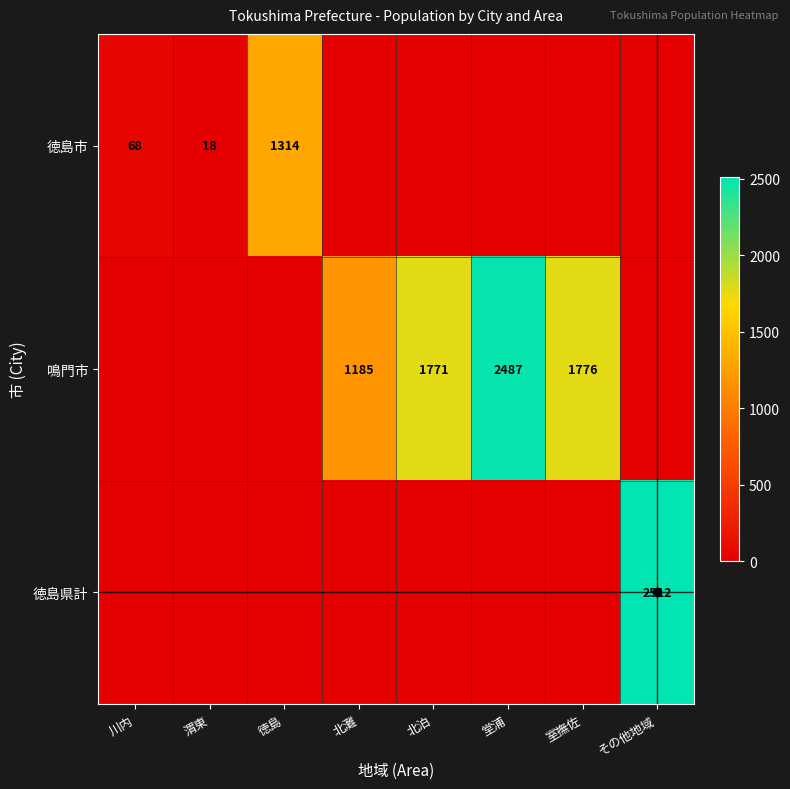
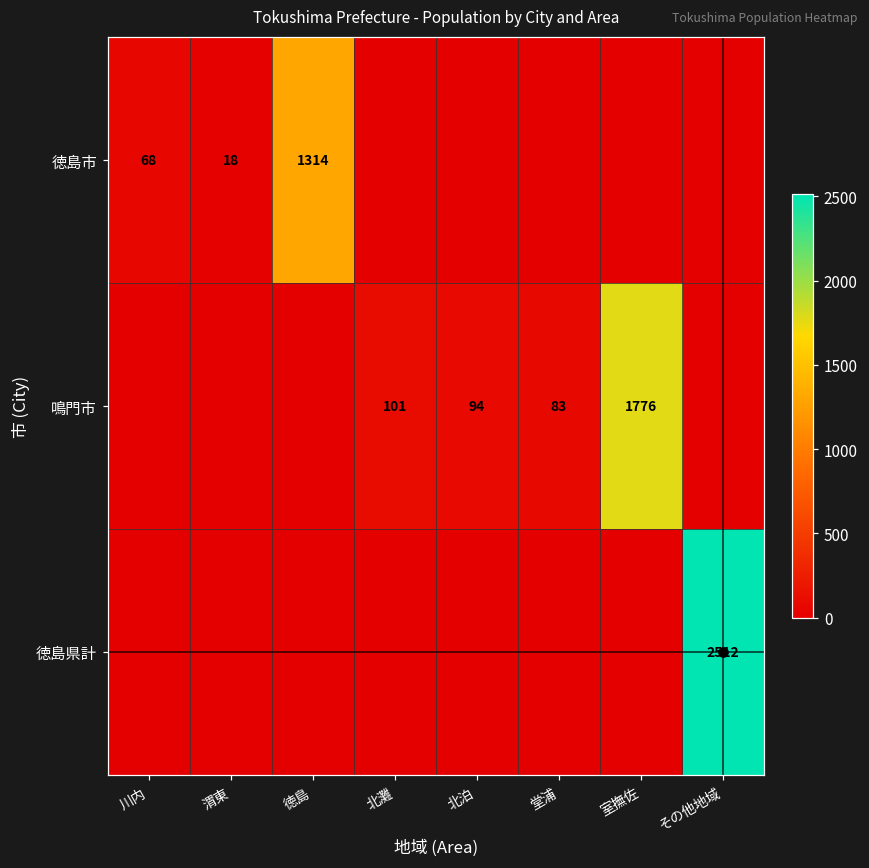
  {
    "徳島市": {
      "川内": 68,
      "渭東": 18,
      "徳島": 1314
    },
    "鳴門市": {
-     "北灘": 1185,
-     "北泊": 1771,
-     "堂浦": 2487,
+     "北灘": 101,
+     "北泊": 94,
+     "堂浦": 83,
      "室撫佐": 1776
    }
  }
